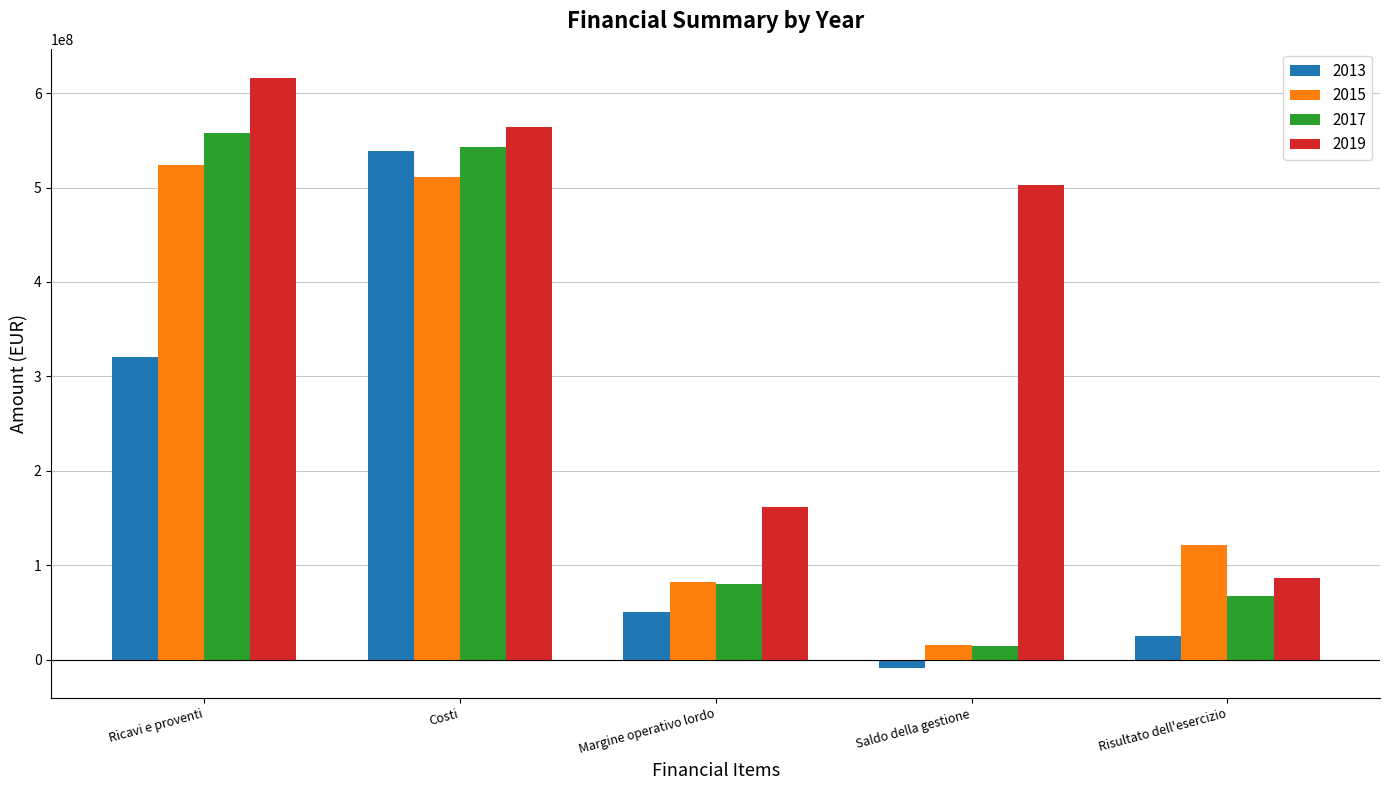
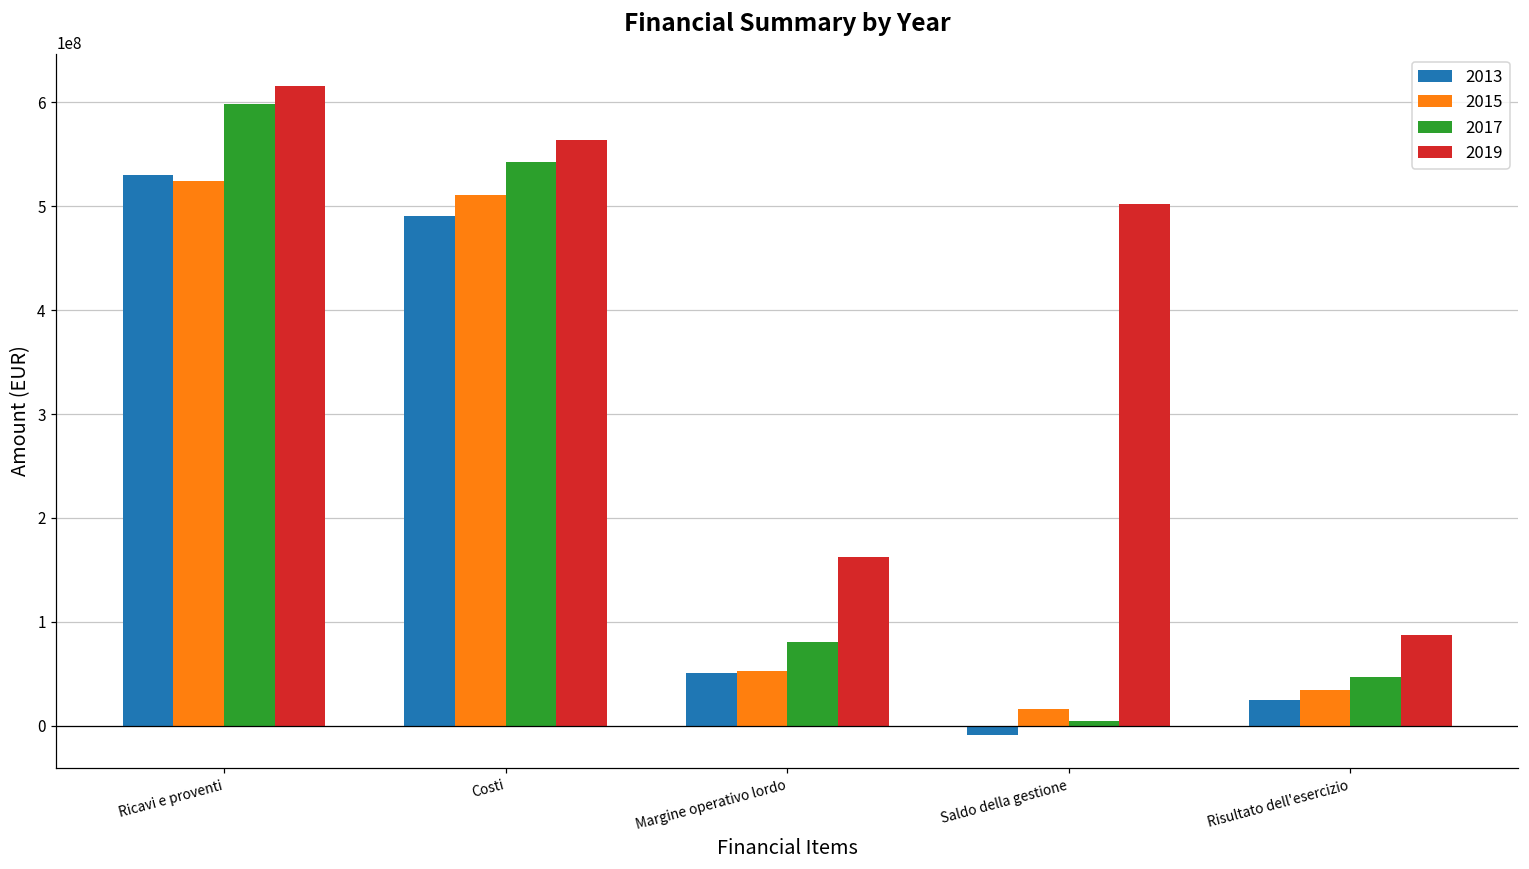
  {
    "2013": {
-     "Ricavi e proventi": 320000000,
-     "Costi": 540000000,
+     "Ricavi e proventi": 530000000,
+     "Costi": 490000000,
      "Margine operativo lordo": 50000000,
      "Saldo della gestione": -10000000,
      "Risultato dell'esercizio": 20000000
    },
    "2015": {
      "Ricavi e proventi": 520000000,
      "Costi": 510000000,
-     "Margine operativo lordo": 80000000,
+     "Margine operativo lordo": 50000000,
      "Saldo della gestione": 20000000,
-     "Risultato dell'esercizio": 120000000
+     "Risultato dell'esercizio": 30000000
    },
    "2017": {
-     "Ricavi e proventi": 560000000,
+     "Ricavi e proventi": 600000000,
      "Costi": 540000000,
      "Margine operativo lordo": 80000000,
-     "Saldo della gestione": 10000000,
-     "Risultato dell'esercizio": 70000000
+     "Saldo della gestione": 0,
+     "Risultato dell'esercizio": 50000000
    },
    "2019": {
      "Ricavi e proventi": 620000000,
      "Costi": 560000000,
      "Margine operativo lordo": 160000000,
      "Saldo della gestione": 500000000,
      "Risultato dell'esercizio": 90000000
    }
  }
